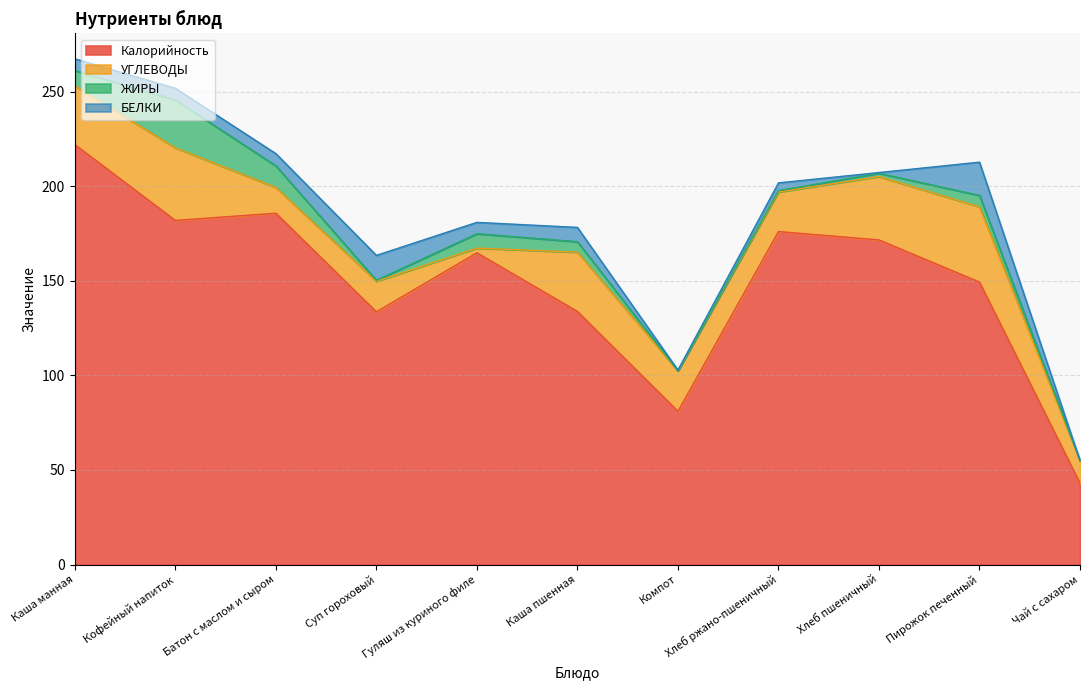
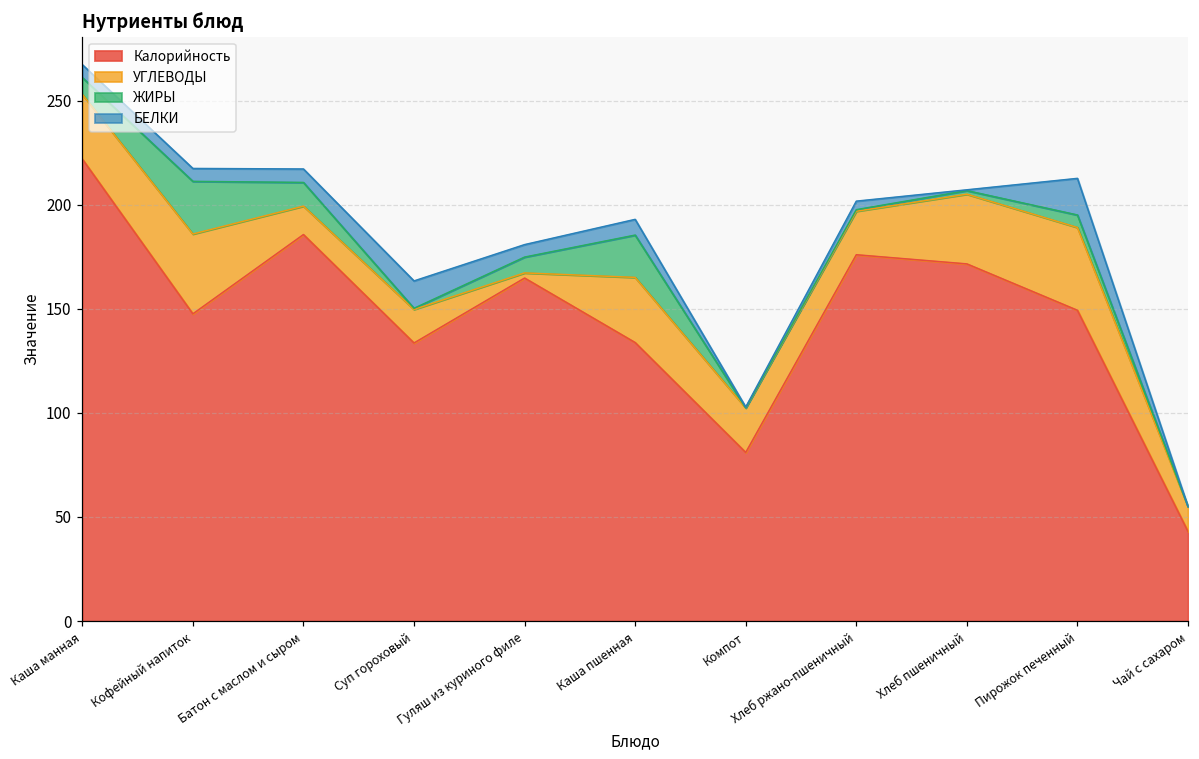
  {
    "Калорийность": {
      "Каша манная": 222,
-     "Кофейный напиток": 182,
+     "Кофейный напиток": 148,
      "Батон с маслом и сыром": 186,
      "Суп гороховый": 134,
      "Гуляш из куриного филе": 165,
      "Каша пшенная": 134,
      "Компот": 81,
      "Хлеб ржано-пшеничный": 176,
      "Хлеб пшеничный": 172,
      "Пирожок печенный": 149,
      "Чай с сахаром": 43
    },
    "УГЛЕВОДЫ": {
      "Каша манная": 31,
      "Кофейный напиток": 38,
      "Батон с маслом и сыром": 14,
      "Гуляш из куриного филе": 2,
      "Каша пшенная": 31,
      "Хлеб пшеничный": 34,
      "Пирожок печенный": 40
    },
    "ЖИРЫ": {
      "Каша манная": 8,
      "Батон с маслом и сыром": 11,
      "Гуляш из куриного филе": 8,
-     "Каша пшенная": 6,
+     "Каша пшенная": 20,
      "Пирожок печенный": 6
    },
    "БЕЛКИ": {
      "Каша манная": 6,
      "Батон с маслом и сыром": 6,
      "Суп гороховый": 13,
      "Гуляш из куриного филе": 6,
      "Каша пшенная": 8,
      "Хлеб ржано-пшеничный": 4,
      "Пирожок печенный": 18
    }
  }
